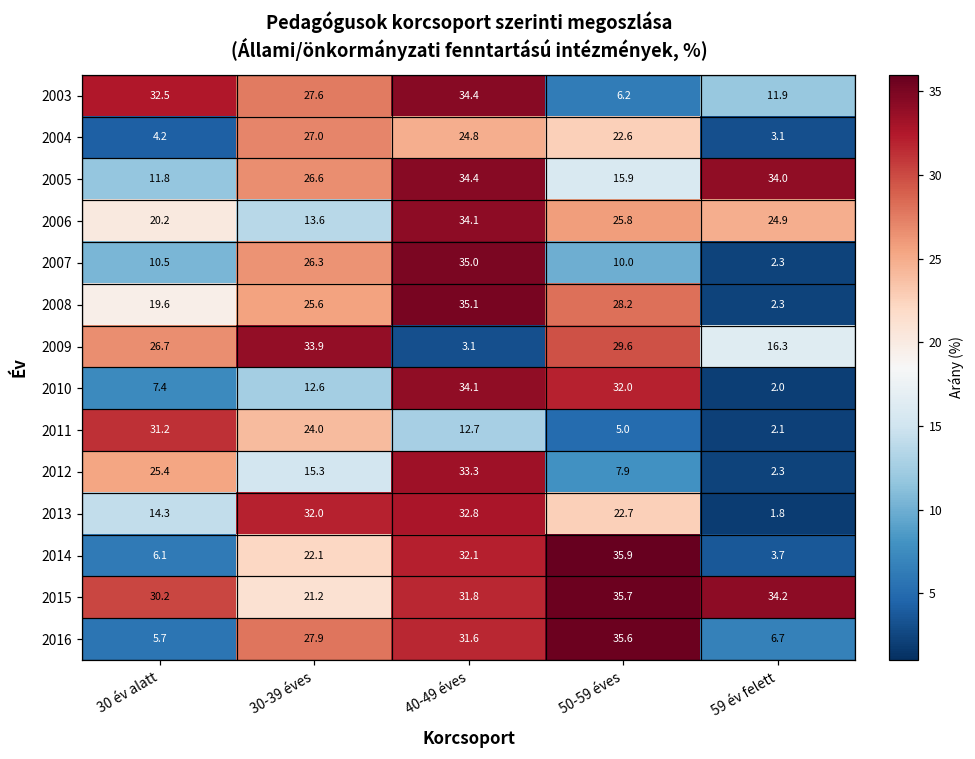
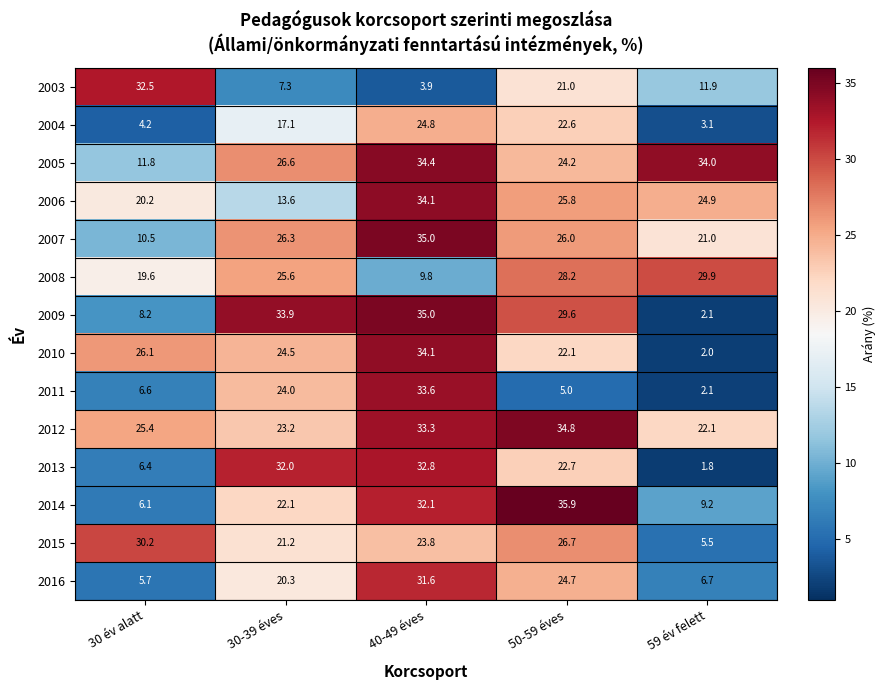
  {
    "2003": {
      "30 év alatt": 32.5,
-     "30-39 éves": 27.6,
-     "40-49 éves": 34.4,
-     "50-59 éves": 6.2,
+     "30-39 éves": 7.3,
+     "40-49 éves": 3.9,
+     "50-59 éves": 21.0,
      "59 év felett": 11.9
    },
    "2004": {
      "30 év alatt": 4.2,
-     "30-39 éves": 27.0,
+     "30-39 éves": 17.1,
      "40-49 éves": 24.8,
      "50-59 éves": 22.6,
      "59 év felett": 3.1
    },
    "2005": {
      "30 év alatt": 11.8,
      "30-39 éves": 26.6,
      "40-49 éves": 34.4,
-     "50-59 éves": 15.9,
+     "50-59 éves": 24.2,
      "59 év felett": 34.0
    },
    "2006": {
      "30 év alatt": 20.2,
      "30-39 éves": 13.6,
      "40-49 éves": 34.1,
      "50-59 éves": 25.8,
      "59 év felett": 24.9
    },
    "2007": {
      "30 év alatt": 10.5,
      "30-39 éves": 26.3,
      "40-49 éves": 35.0,
-     "50-59 éves": 10.0,
-     "59 év felett": 2.3
+     "50-59 éves": 26.0,
+     "59 év felett": 21.0
    },
    "2008": {
      "30 év alatt": 19.6,
      "30-39 éves": 25.6,
-     "40-49 éves": 35.1,
+     "40-49 éves": 9.8,
      "50-59 éves": 28.2,
-     "59 év felett": 2.3
+     "59 év felett": 29.9
    },
    "2009": {
-     "30 év alatt": 26.7,
+     "30 év alatt": 8.2,
      "30-39 éves": 33.9,
-     "40-49 éves": 3.1,
+     "40-49 éves": 35.0,
      "50-59 éves": 29.6,
-     "59 év felett": 16.3
+     "59 év felett": 2.1
    },
    "2010": {
-     "30 év alatt": 7.4,
-     "30-39 éves": 12.6,
+     "30 év alatt": 26.1,
+     "30-39 éves": 24.5,
      "40-49 éves": 34.1,
-     "50-59 éves": 32.0,
+     "50-59 éves": 22.1,
      "59 év felett": 2.0
    },
    "2011": {
-     "30 év alatt": 31.2,
+     "30 év alatt": 6.6,
      "30-39 éves": 24.0,
-     "40-49 éves": 12.7,
+     "40-49 éves": 33.6,
      "50-59 éves": 5.0,
      "59 év felett": 2.1
    },
    "2012": {
      "30 év alatt": 25.4,
-     "30-39 éves": 15.3,
+     "30-39 éves": 23.2,
      "40-49 éves": 33.3,
-     "50-59 éves": 7.9,
-     "59 év felett": 2.3
+     "50-59 éves": 34.8,
+     "59 év felett": 22.1
    },
    "2013": {
-     "30 év alatt": 14.3,
+     "30 év alatt": 6.4,
      "30-39 éves": 32.0,
      "40-49 éves": 32.8,
      "50-59 éves": 22.7,
      "59 év felett": 1.8
    },
    "2014": {
      "30 év alatt": 6.1,
      "30-39 éves": 22.1,
      "40-49 éves": 32.1,
      "50-59 éves": 35.9,
-     "59 év felett": 3.7
+     "59 év felett": 9.2
    },
    "2015": {
      "30 év alatt": 30.2,
      "30-39 éves": 21.2,
-     "40-49 éves": 31.8,
-     "50-59 éves": 35.7,
-     "59 év felett": 34.2
+     "40-49 éves": 23.8,
+     "50-59 éves": 26.7,
+     "59 év felett": 5.5
    },
    "2016": {
      "30 év alatt": 5.7,
-     "30-39 éves": 27.9,
+     "30-39 éves": 20.3,
      "40-49 éves": 31.6,
-     "50-59 éves": 35.6,
+     "50-59 éves": 24.7,
      "59 év felett": 6.7
    }
  }
